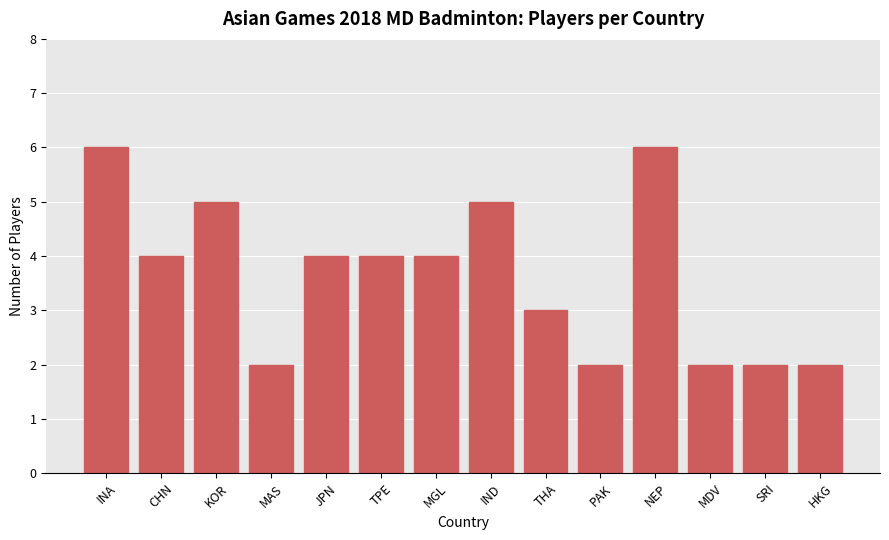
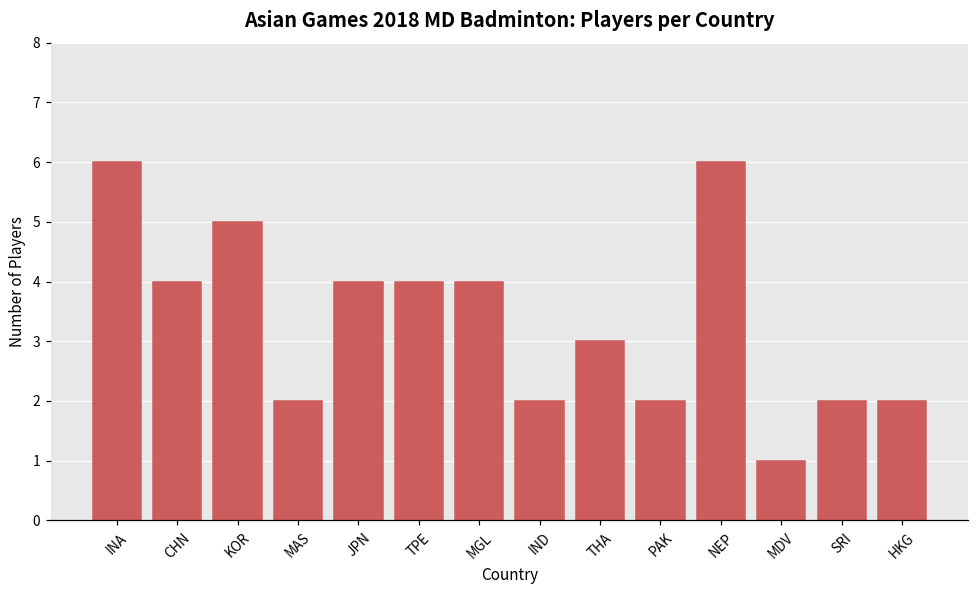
  {
    "INA": 6,
    "CHN": 4,
    "KOR": 5,
    "MAS": 2,
    "JPN": 4,
    "TPE": 4,
    "MGL": 4,
-   "IND": 5,
+   "IND": 2,
    "THA": 3,
    "PAK": 2,
    "NEP": 6,
-   "MDV": 2,
+   "MDV": 1,
    "SRI": 2,
    "HKG": 2
  }
